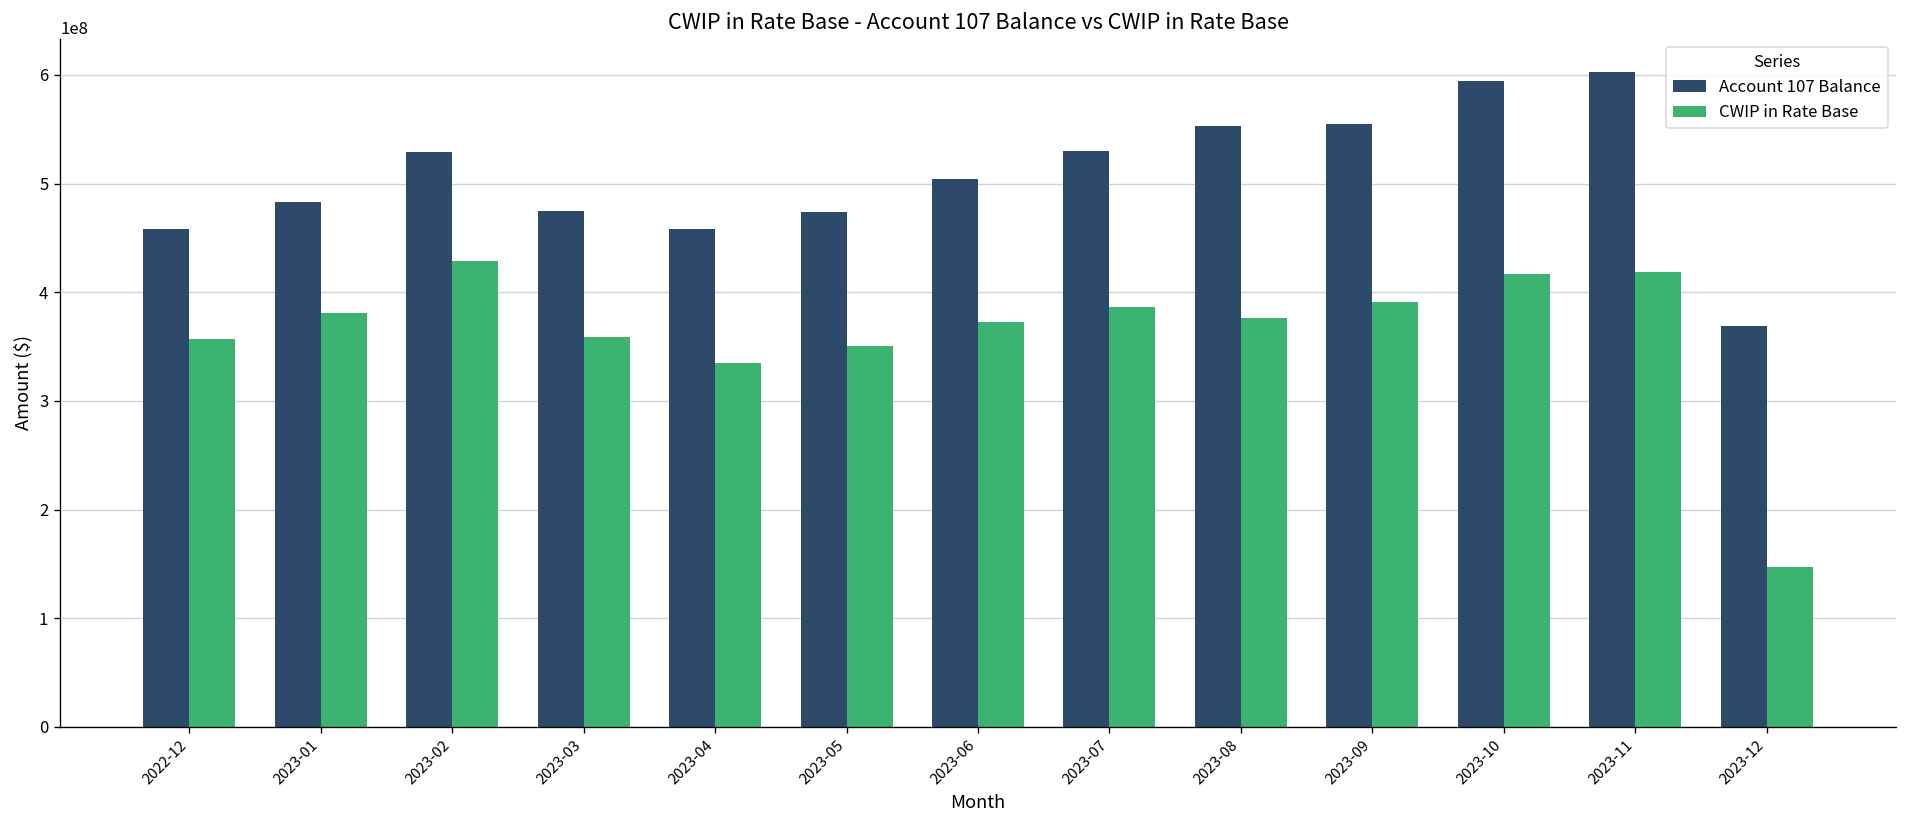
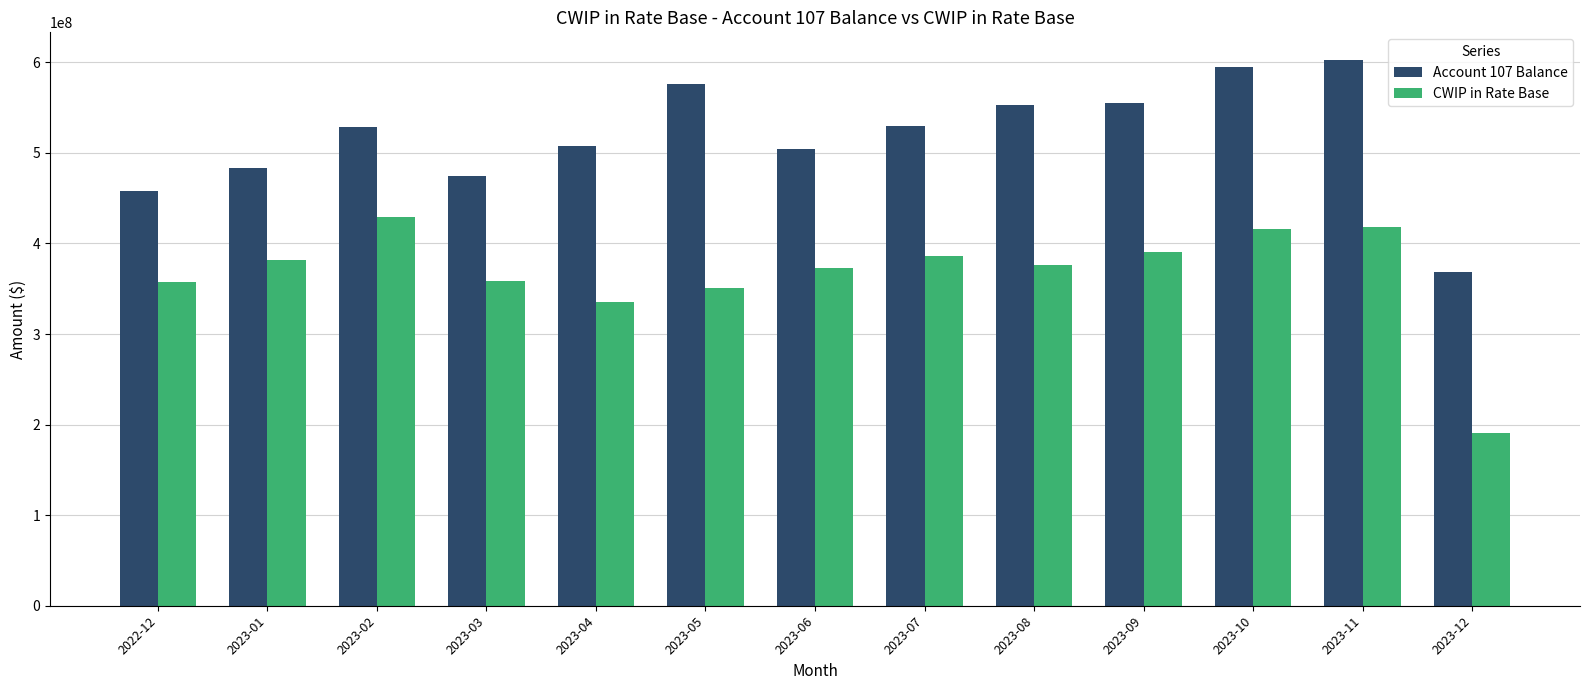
  {
    "Account 107 Balance": {
      "2022-12": 460000000,
      "2023-01": 480000000,
      "2023-02": 530000000,
      "2023-03": 470000000,
-     "2023-04": 460000000,
-     "2023-05": 470000000,
+     "2023-04": 510000000,
+     "2023-05": 580000000,
      "2023-06": 500000000,
      "2023-07": 530000000,
      "2023-08": 550000000,
      "2023-09": 560000000,
      "2023-10": 590000000,
      "2023-11": 600000000,
      "2023-12": 370000000
    },
    "CWIP in Rate Base": {
      "2022-12": 360000000,
      "2023-01": 380000000,
      "2023-02": 430000000,
      "2023-03": 360000000,
      "2023-04": 340000000,
      "2023-05": 350000000,
      "2023-06": 370000000,
      "2023-07": 390000000,
      "2023-08": 380000000,
      "2023-09": 390000000,
      "2023-10": 420000000,
      "2023-11": 420000000,
-     "2023-12": 150000000
+     "2023-12": 190000000
    }
  }
